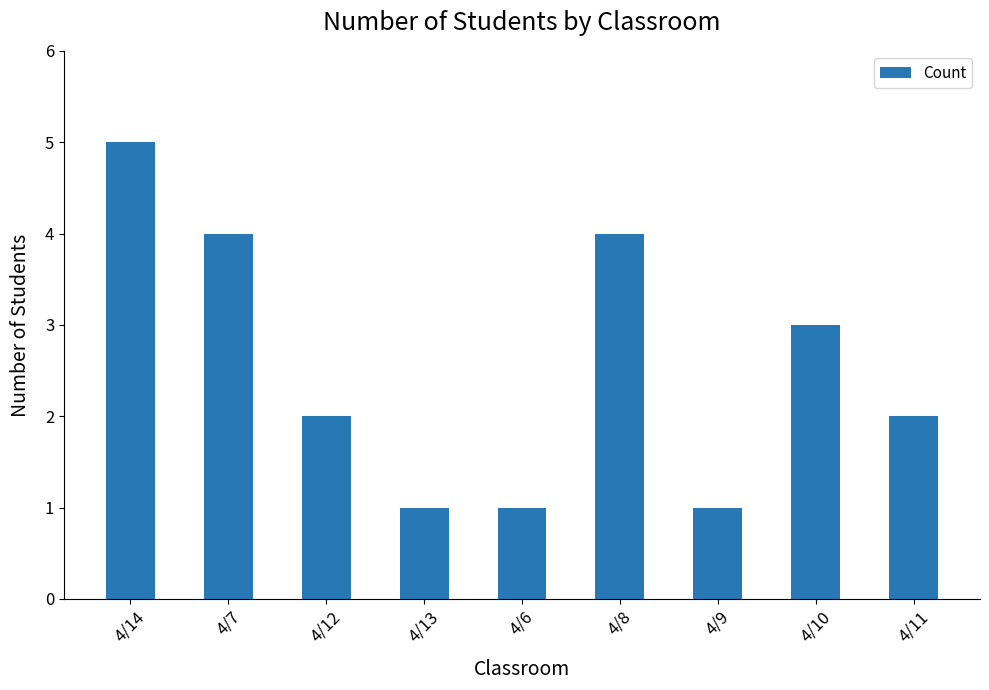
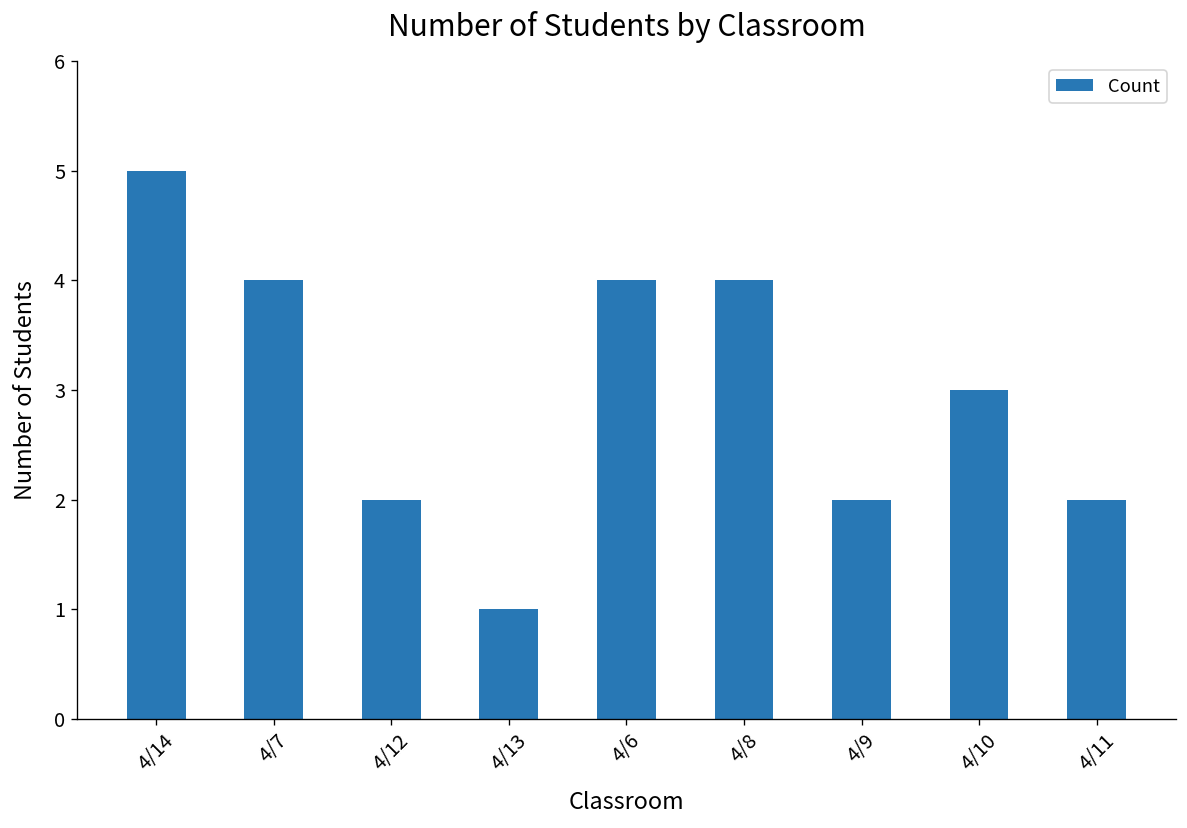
  {
    "4/14": 5,
    "4/7": 4,
    "4/12": 2,
    "4/13": 1,
-   "4/6": 1,
+   "4/6": 4,
    "4/8": 4,
-   "4/9": 1,
+   "4/9": 2,
    "4/10": 3,
    "4/11": 2
  }
